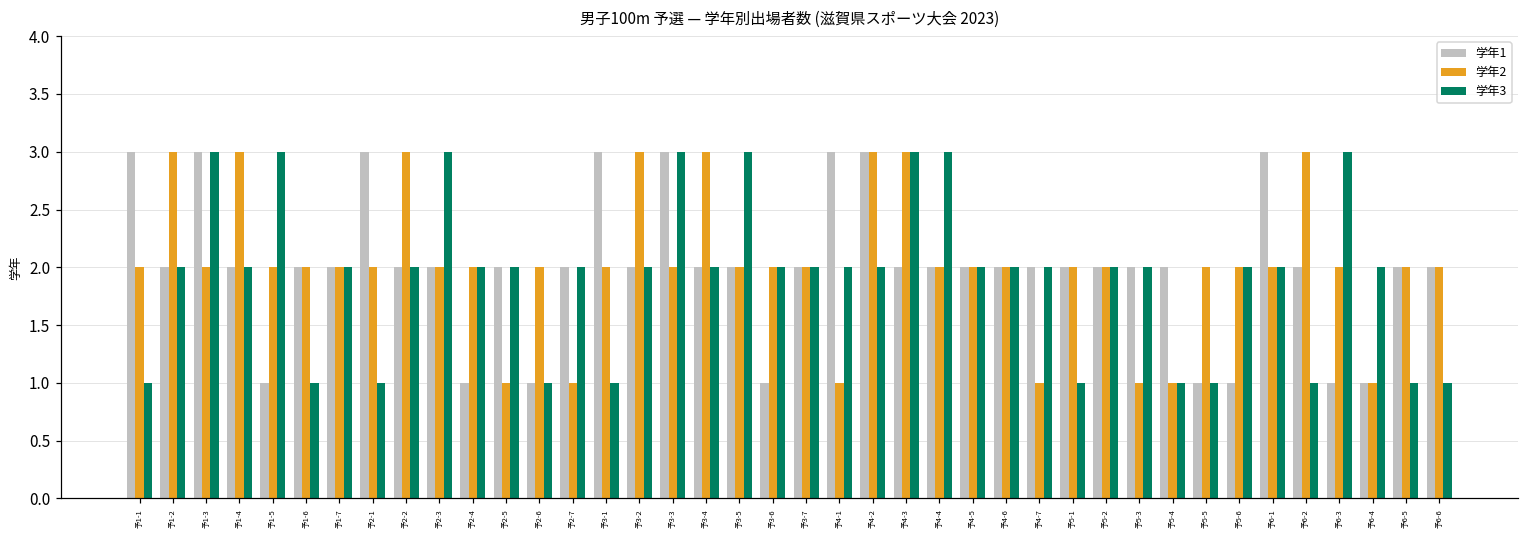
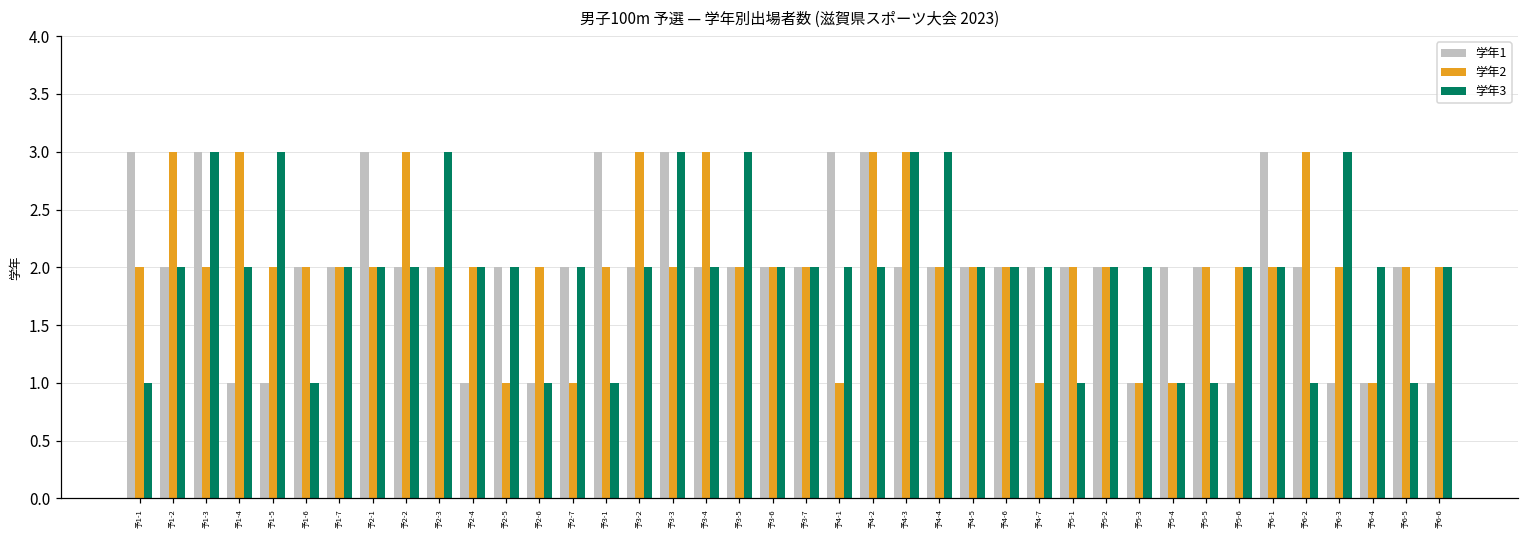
  {
    "学年1": {
      "予1-1": 3,
      "予1-2": 2,
      "予1-3": 3,
-     "予1-4": 2,
+     "予1-4": 1,
      "予1-5": 1,
      "予1-6": 2,
      "予1-7": 2,
      "予2-1": 3,
      "予2-2": 2,
      "予2-3": 2,
      "予2-4": 1,
      "予2-5": 2,
      "予2-6": 1,
      "予2-7": 2,
      "予3-1": 3,
      "予3-2": 2,
      "予3-3": 3,
      "予3-4": 2,
      "予3-5": 2,
-     "予3-6": 1,
+     "予3-6": 2,
      "予3-7": 2,
      "予4-1": 3,
      "予4-2": 3,
      "予4-3": 2,
      "予4-4": 2,
      "予4-5": 2,
      "予4-6": 2,
      "予4-7": 2,
      "予5-1": 2,
      "予5-2": 2,
-     "予5-3": 2,
+     "予5-3": 1,
      "予5-4": 2,
-     "予5-5": 1,
+     "予5-5": 2,
      "予5-6": 1,
      "予6-1": 3,
      "予6-2": 2,
      "予6-3": 1,
      "予6-4": 1,
      "予6-5": 2,
-     "予6-6": 2
+     "予6-6": 1
    },
    "学年2": {
      "予1-1": 2,
      "予1-2": 3,
      "予1-3": 2,
      "予1-4": 3,
      "予1-5": 2,
      "予1-6": 2,
      "予1-7": 2,
      "予2-1": 2,
      "予2-2": 3,
      "予2-3": 2,
      "予2-4": 2,
      "予2-5": 1,
      "予2-6": 2,
      "予2-7": 1,
      "予3-1": 2,
      "予3-2": 3,
      "予3-3": 2,
      "予3-4": 3,
      "予3-5": 2,
      "予3-6": 2,
      "予3-7": 2,
      "予4-1": 1,
      "予4-2": 3,
      "予4-3": 3,
      "予4-4": 2,
      "予4-5": 2,
      "予4-6": 2,
      "予4-7": 1,
      "予5-1": 2,
      "予5-2": 2,
      "予5-3": 1,
      "予5-4": 1,
      "予5-5": 2,
      "予5-6": 2,
      "予6-1": 2,
      "予6-2": 3,
      "予6-3": 2,
      "予6-4": 1,
      "予6-5": 2,
      "予6-6": 2
    },
    "学年3": {
      "予1-1": 1,
      "予1-2": 2,
      "予1-3": 3,
      "予1-4": 2,
      "予1-5": 3,
      "予1-6": 1,
      "予1-7": 2,
-     "予2-1": 1,
+     "予2-1": 2,
      "予2-2": 2,
      "予2-3": 3,
      "予2-4": 2,
      "予2-5": 2,
      "予2-6": 1,
      "予2-7": 2,
      "予3-1": 1,
      "予3-2": 2,
      "予3-3": 3,
      "予3-4": 2,
      "予3-5": 3,
      "予3-6": 2,
      "予3-7": 2,
      "予4-1": 2,
      "予4-2": 2,
      "予4-3": 3,
      "予4-4": 3,
      "予4-5": 2,
      "予4-6": 2,
      "予4-7": 2,
      "予5-1": 1,
      "予5-2": 2,
      "予5-3": 2,
      "予5-4": 1,
      "予5-5": 1,
      "予5-6": 2,
      "予6-1": 2,
      "予6-2": 1,
      "予6-3": 3,
      "予6-4": 2,
      "予6-5": 1,
-     "予6-6": 1
+     "予6-6": 2
    }
  }
